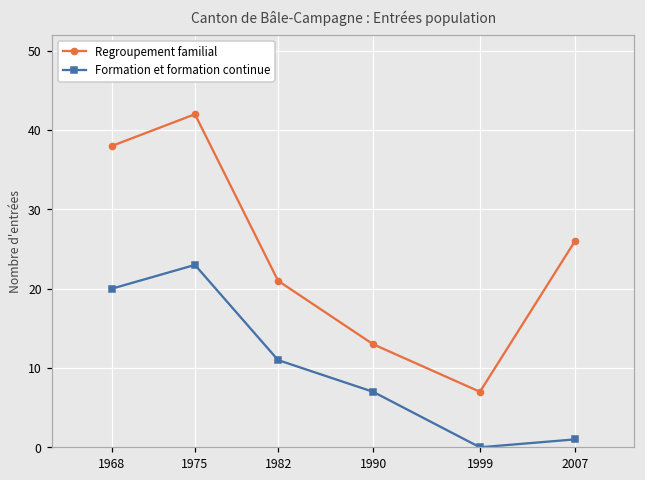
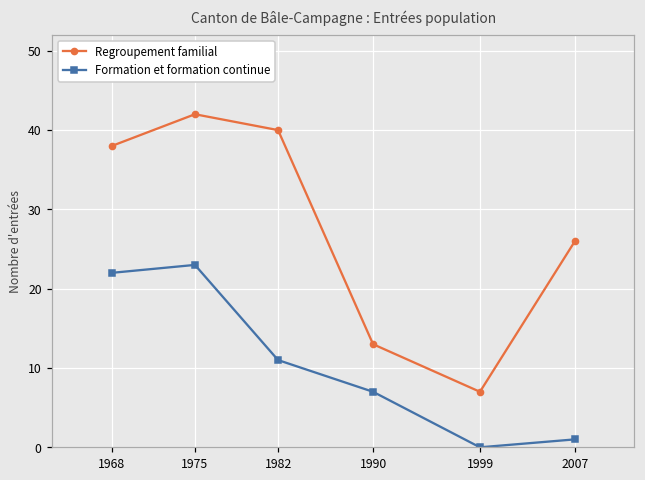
  {
    "Regroupement familial": {
      "1968": 38,
      "1975": 42,
-     "1982": 21,
+     "1982": 40,
      "1990": 13,
      "1999": 7,
      "2007": 26
    },
    "Formation et formation continue": {
-     "1968": 20,
+     "1968": 22,
      "1975": 23,
      "1982": 11,
      "1990": 7,
      "1999": 0,
      "2007": 1
    }
  }
